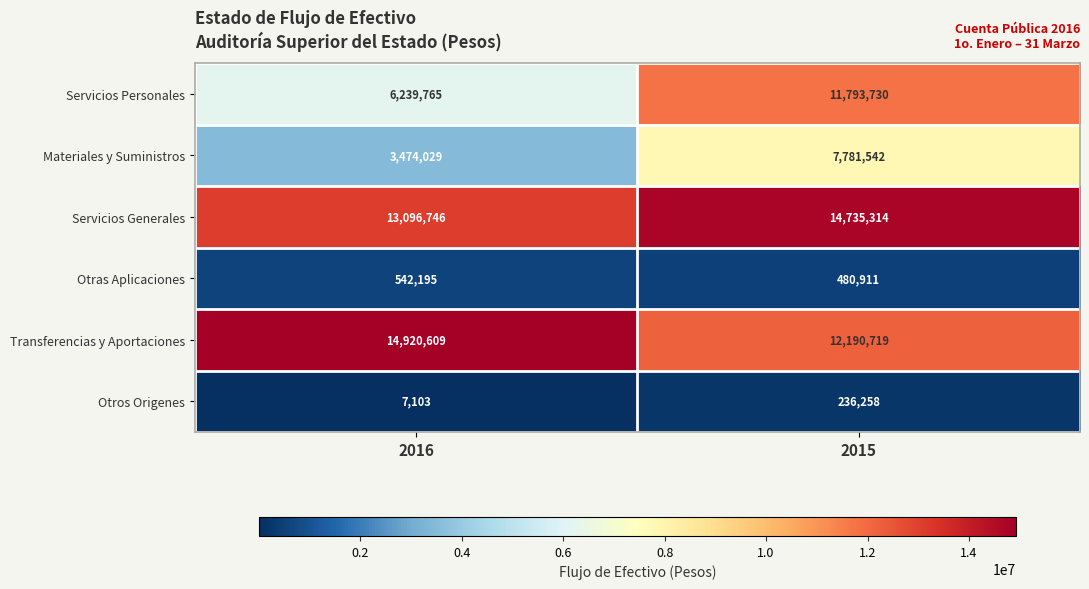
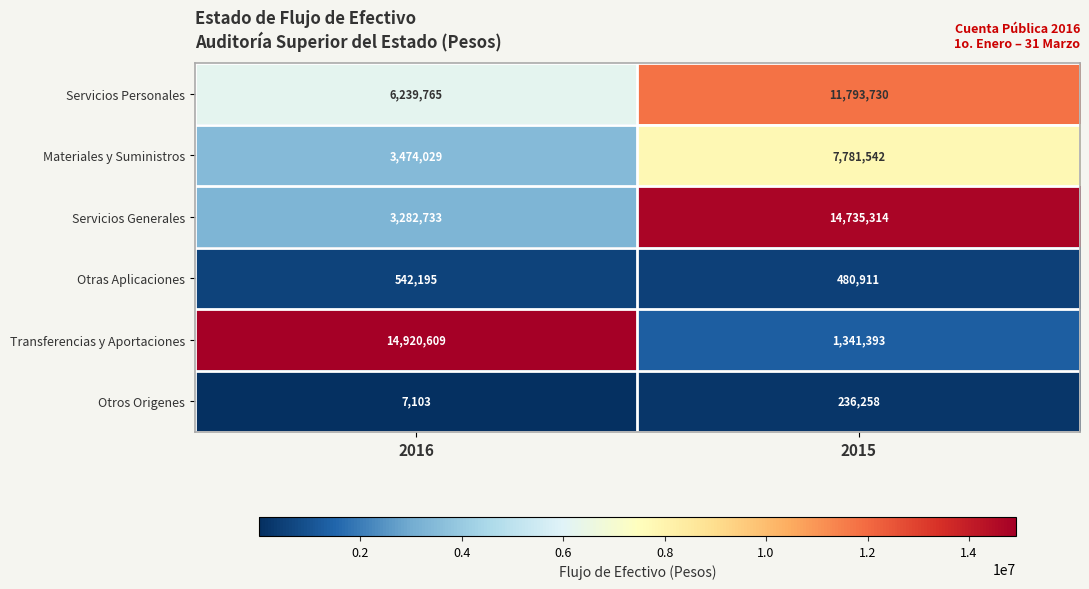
  {
    "Servicios Personales": {
      "2016": "6,239,765",
      "2015": "11,793,730"
    },
    "Materiales y Suministros": {
      "2016": "3,474,029",
      "2015": "7,781,542"
    },
    "Servicios Generales": {
-     "2016": "13,096,746",
+     "2016": "3,282,733",
      "2015": "14,735,314"
    },
    "Otras Aplicaciones": {
      "2016": "542,195",
      "2015": "480,911"
    },
    "Transferencias y Aportaciones": {
      "2016": "14,920,609",
-     "2015": "12,190,719"
+     "2015": "1,341,393"
    },
    "Otros Origenes": {
      "2016": "7,103",
      "2015": "236,258"
    }
  }
